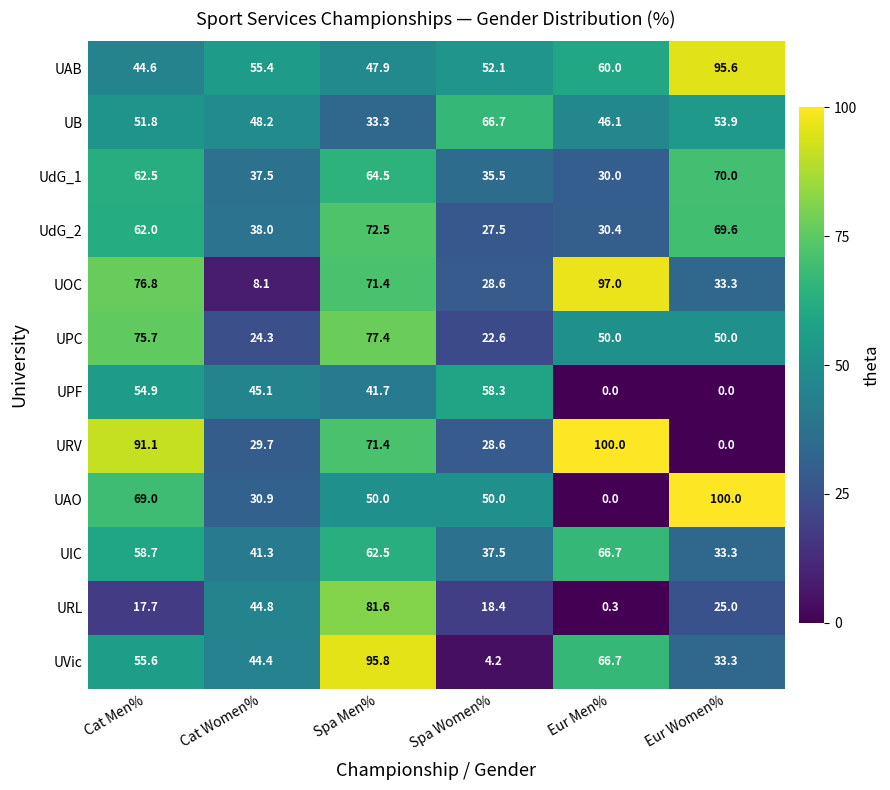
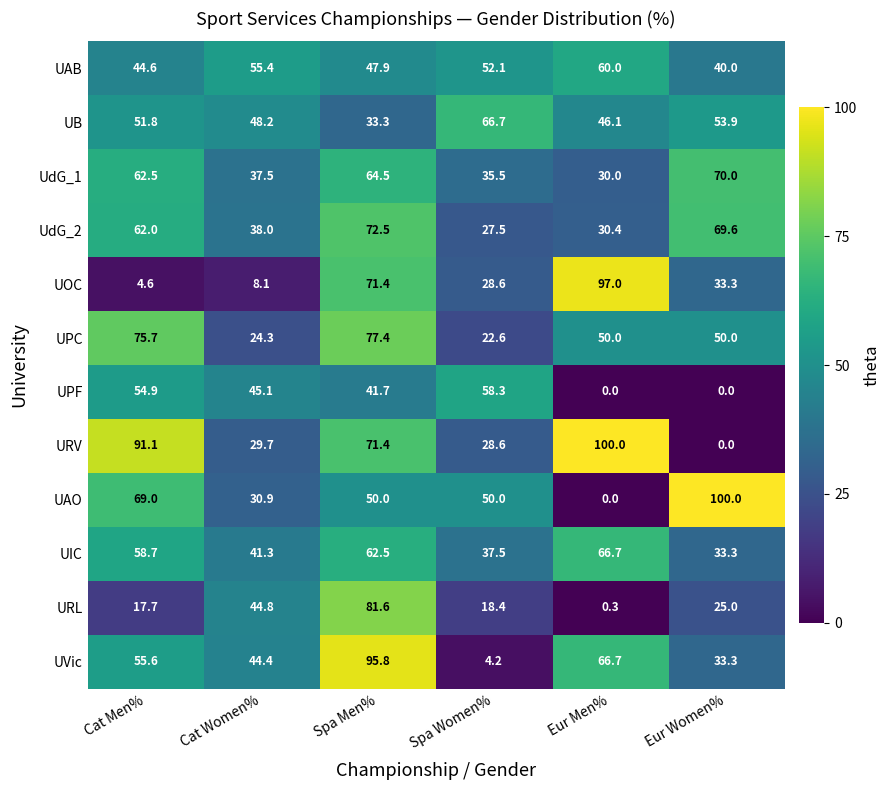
  {
    "UAB": {
      "Cat Men%": 44.6,
      "Cat Women%": 55.4,
      "Spa Men%": 47.9,
      "Spa Women%": 52.1,
      "Eur Men%": 60.0,
-     "Eur Women%": 95.6
+     "Eur Women%": 40.0
    },
    "UB": {
      "Cat Men%": 51.8,
      "Cat Women%": 48.2,
      "Spa Men%": 33.3,
      "Spa Women%": 66.7,
      "Eur Men%": 46.1,
      "Eur Women%": 53.9
    },
    "UdG_1": {
      "Cat Men%": 62.5,
      "Cat Women%": 37.5,
      "Spa Men%": 64.5,
      "Spa Women%": 35.5,
      "Eur Men%": 30.0,
      "Eur Women%": 70.0
    },
    "UdG_2": {
      "Cat Men%": 62.0,
      "Cat Women%": 38.0,
      "Spa Men%": 72.5,
      "Spa Women%": 27.5,
      "Eur Men%": 30.4,
      "Eur Women%": 69.6
    },
    "UOC": {
-     "Cat Men%": 76.8,
+     "Cat Men%": 4.6,
      "Cat Women%": 8.1,
      "Spa Men%": 71.4,
      "Spa Women%": 28.6,
      "Eur Men%": 97.0,
      "Eur Women%": 33.3
    },
    "UPC": {
      "Cat Men%": 75.7,
      "Cat Women%": 24.3,
      "Spa Men%": 77.4,
      "Spa Women%": 22.6,
      "Eur Men%": 50.0,
      "Eur Women%": 50.0
    },
    "UPF": {
      "Cat Men%": 54.9,
      "Cat Women%": 45.1,
      "Spa Men%": 41.7,
      "Spa Women%": 58.3,
      "Eur Men%": 0.0,
      "Eur Women%": 0.0
    },
    "URV": {
      "Cat Men%": 91.1,
      "Cat Women%": 29.7,
      "Spa Men%": 71.4,
      "Spa Women%": 28.6,
      "Eur Men%": 100.0,
      "Eur Women%": 0.0
    },
    "UAO": {
      "Cat Men%": 69.0,
      "Cat Women%": 30.9,
      "Spa Men%": 50.0,
      "Spa Women%": 50.0,
      "Eur Men%": 0.0,
      "Eur Women%": 100.0
    },
    "UIC": {
      "Cat Men%": 58.7,
      "Cat Women%": 41.3,
      "Spa Men%": 62.5,
      "Spa Women%": 37.5,
      "Eur Men%": 66.7,
      "Eur Women%": 33.3
    },
    "URL": {
      "Cat Men%": 17.7,
      "Cat Women%": 44.8,
      "Spa Men%": 81.6,
      "Spa Women%": 18.4,
      "Eur Men%": 0.3,
      "Eur Women%": 25.0
    },
    "UVic": {
      "Cat Men%": 55.6,
      "Cat Women%": 44.4,
      "Spa Men%": 95.8,
      "Spa Women%": 4.2,
      "Eur Men%": 66.7,
      "Eur Women%": 33.3
    }
  }
